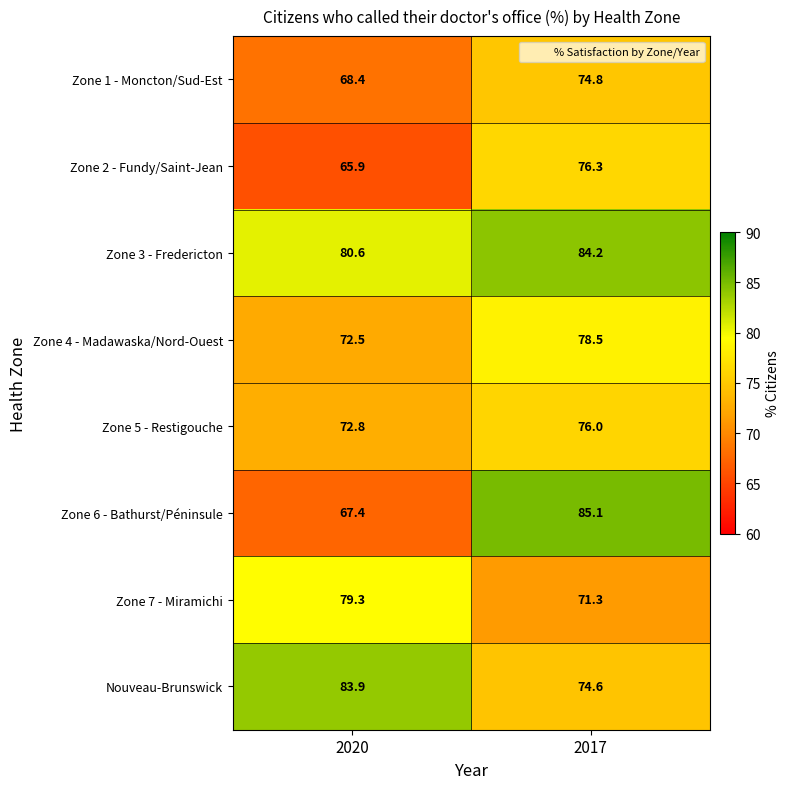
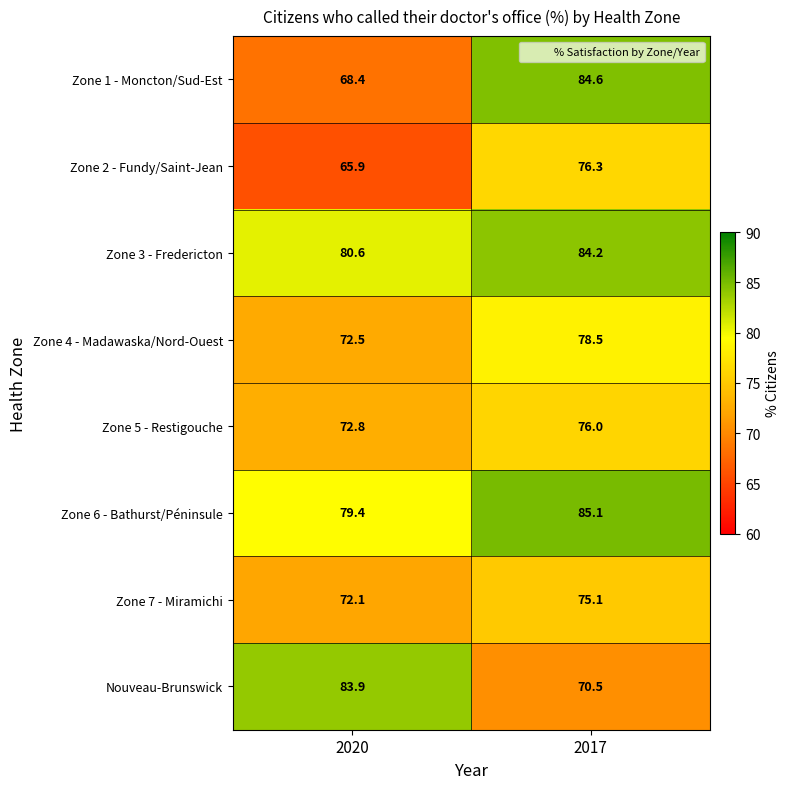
  {
    "Zone 1 - Moncton/Sud-Est": {
      "2020": 68.4,
-     "2017": 74.8
+     "2017": 84.6
    },
    "Zone 2 - Fundy/Saint-Jean": {
      "2020": 65.9,
      "2017": 76.3
    },
    "Zone 3 - Fredericton": {
      "2020": 80.6,
      "2017": 84.2
    },
    "Zone 4 - Madawaska/Nord-Ouest": {
      "2020": 72.5,
      "2017": 78.5
    },
    "Zone 5 - Restigouche": {
      "2020": 72.8,
      "2017": 76.0
    },
    "Zone 6 - Bathurst/Péninsule": {
-     "2020": 67.4,
+     "2020": 79.4,
      "2017": 85.1
    },
    "Zone 7 - Miramichi": {
-     "2020": 79.3,
-     "2017": 71.3
+     "2020": 72.1,
+     "2017": 75.1
    },
    "Nouveau-Brunswick": {
      "2020": 83.9,
-     "2017": 74.6
+     "2017": 70.5
    }
  }
